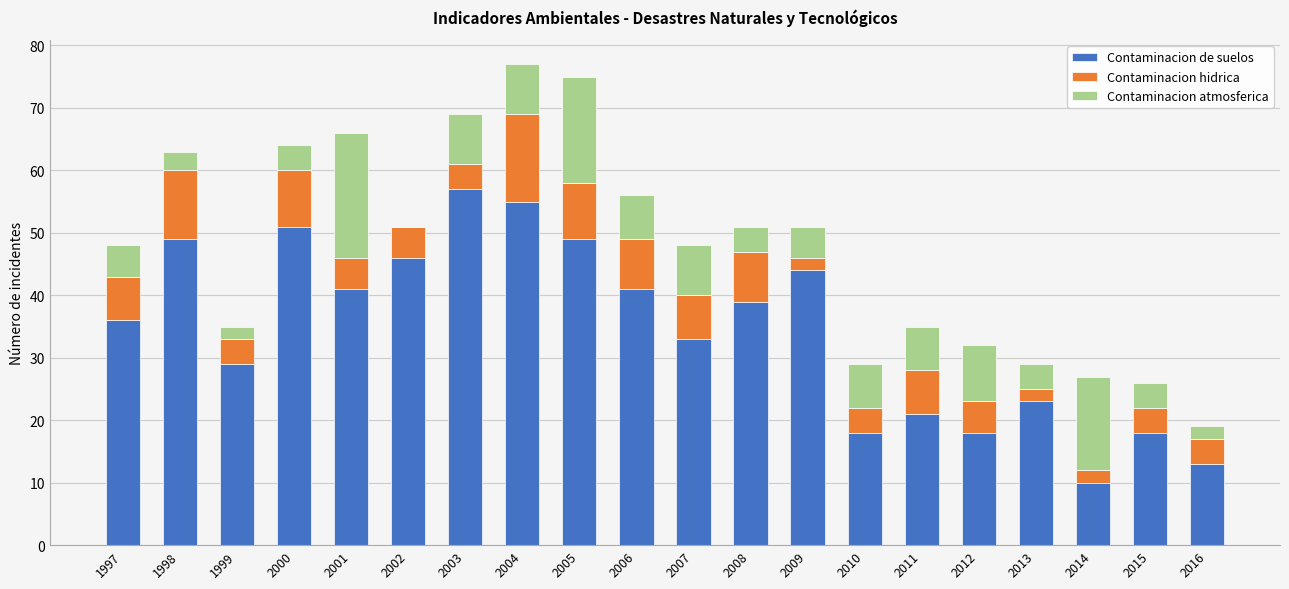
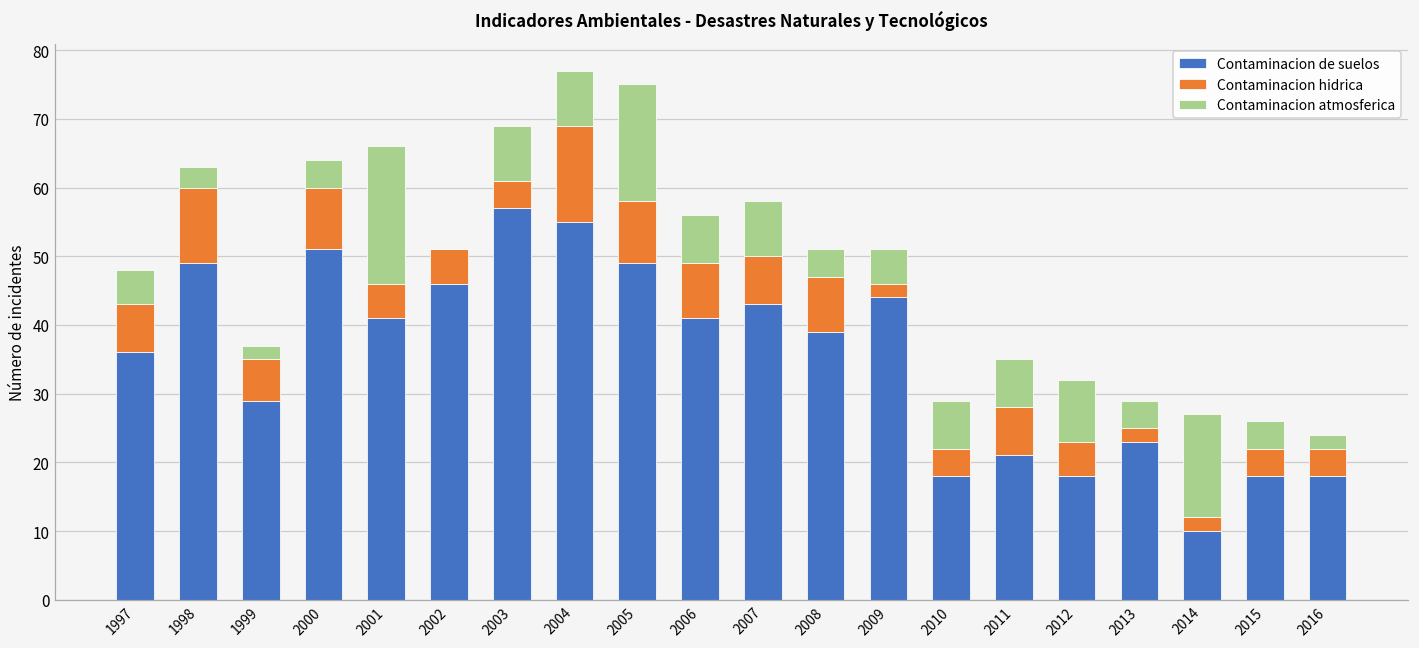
  {
    "Contaminacion de suelos": {
      "1997": 36,
      "1998": 49,
      "1999": 29,
      "2000": 51,
      "2001": 41,
      "2002": 46,
      "2003": 57,
      "2004": 55,
      "2005": 49,
      "2006": 41,
-     "2007": 33,
+     "2007": 43,
      "2008": 39,
      "2009": 44,
      "2010": 18,
      "2011": 21,
      "2012": 18,
      "2013": 23,
      "2014": 10,
      "2015": 18,
-     "2016": 13
+     "2016": 18
    },
    "Contaminacion hidrica": {
      "1997": 7,
      "1998": 11,
-     "1999": 4,
+     "1999": 6,
      "2000": 9,
      "2001": 5,
      "2002": 5,
      "2003": 4,
      "2004": 14,
      "2005": 9,
      "2006": 8,
      "2007": 7,
      "2008": 8,
      "2009": 2,
      "2010": 4,
      "2011": 7,
      "2012": 5,
      "2013": 2,
      "2014": 2,
      "2015": 4,
      "2016": 4
    },
    "Contaminacion atmosferica": {
      "1997": 5,
      "1998": 3,
      "1999": 2,
      "2000": 4,
      "2001": 20,
      "2002": 0,
      "2003": 8,
      "2004": 8,
      "2005": 17,
      "2006": 7,
      "2007": 8,
      "2008": 4,
      "2009": 5,
      "2010": 7,
      "2011": 7,
      "2012": 9,
      "2013": 4,
      "2014": 15,
      "2015": 4,
      "2016": 2
    }
  }
